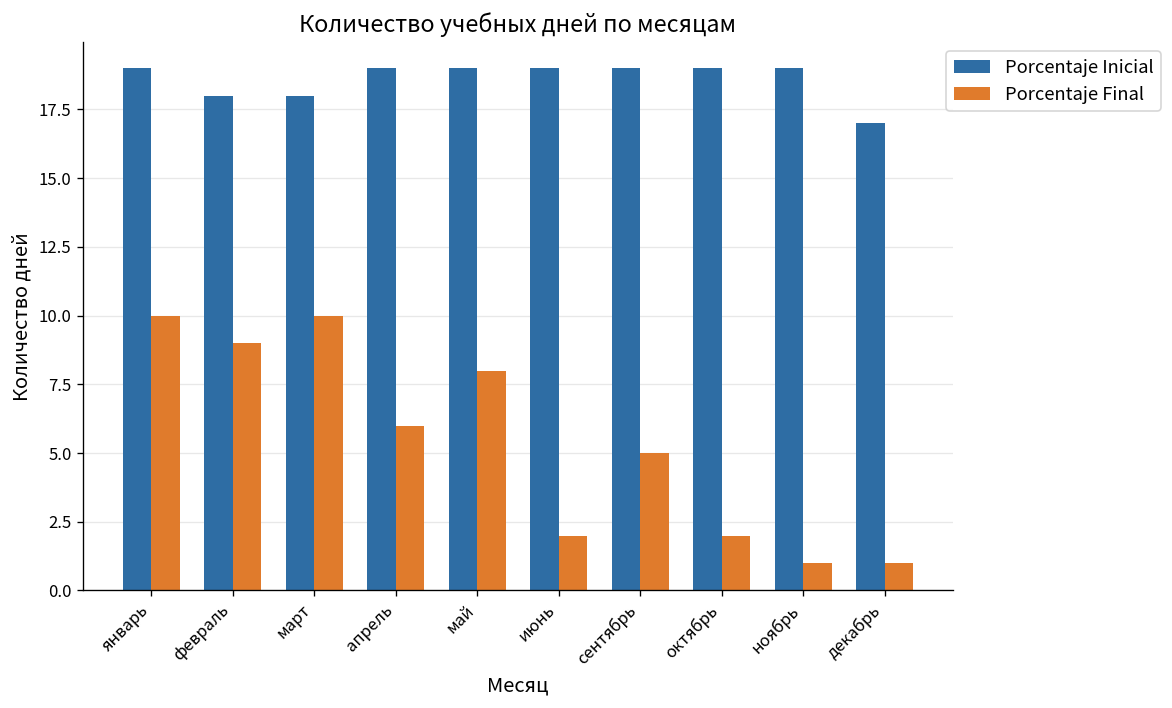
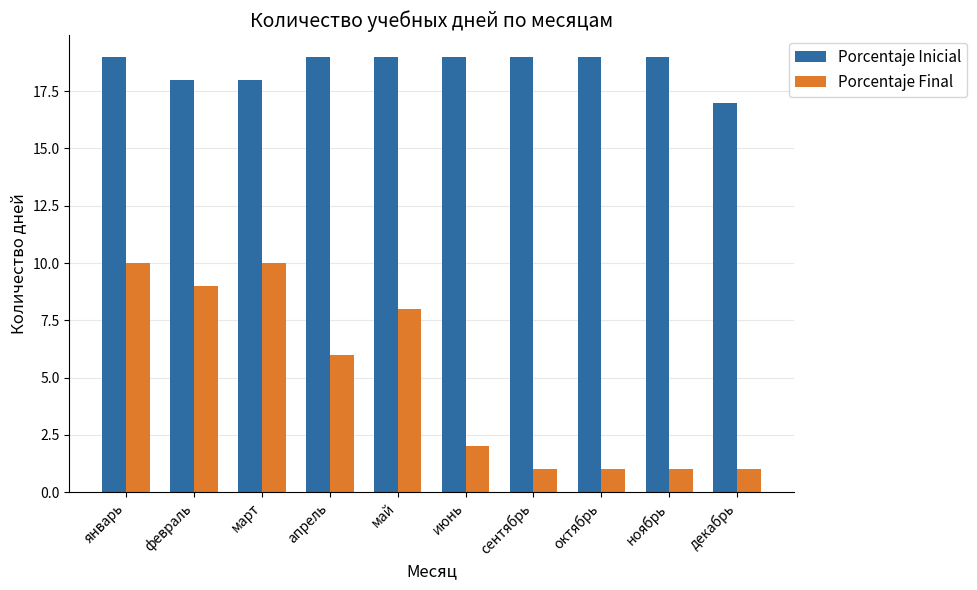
  {
    "Porcentaje Inicial": {
      "январь": 19,
      "февраль": 18,
      "март": 18,
      "апрель": 19,
      "май": 19,
      "июнь": 19,
      "сентябрь": 19,
      "октябрь": 19,
      "ноябрь": 19,
      "декабрь": 17
    },
    "Porcentaje Final": {
      "январь": 10,
      "февраль": 9,
      "март": 10,
      "апрель": 6,
      "май": 8,
      "июнь": 2,
-     "сентябрь": 5,
-     "октябрь": 2,
+     "сентябрь": 1,
+     "октябрь": 1,
      "ноябрь": 1,
      "декабрь": 1
    }
  }
